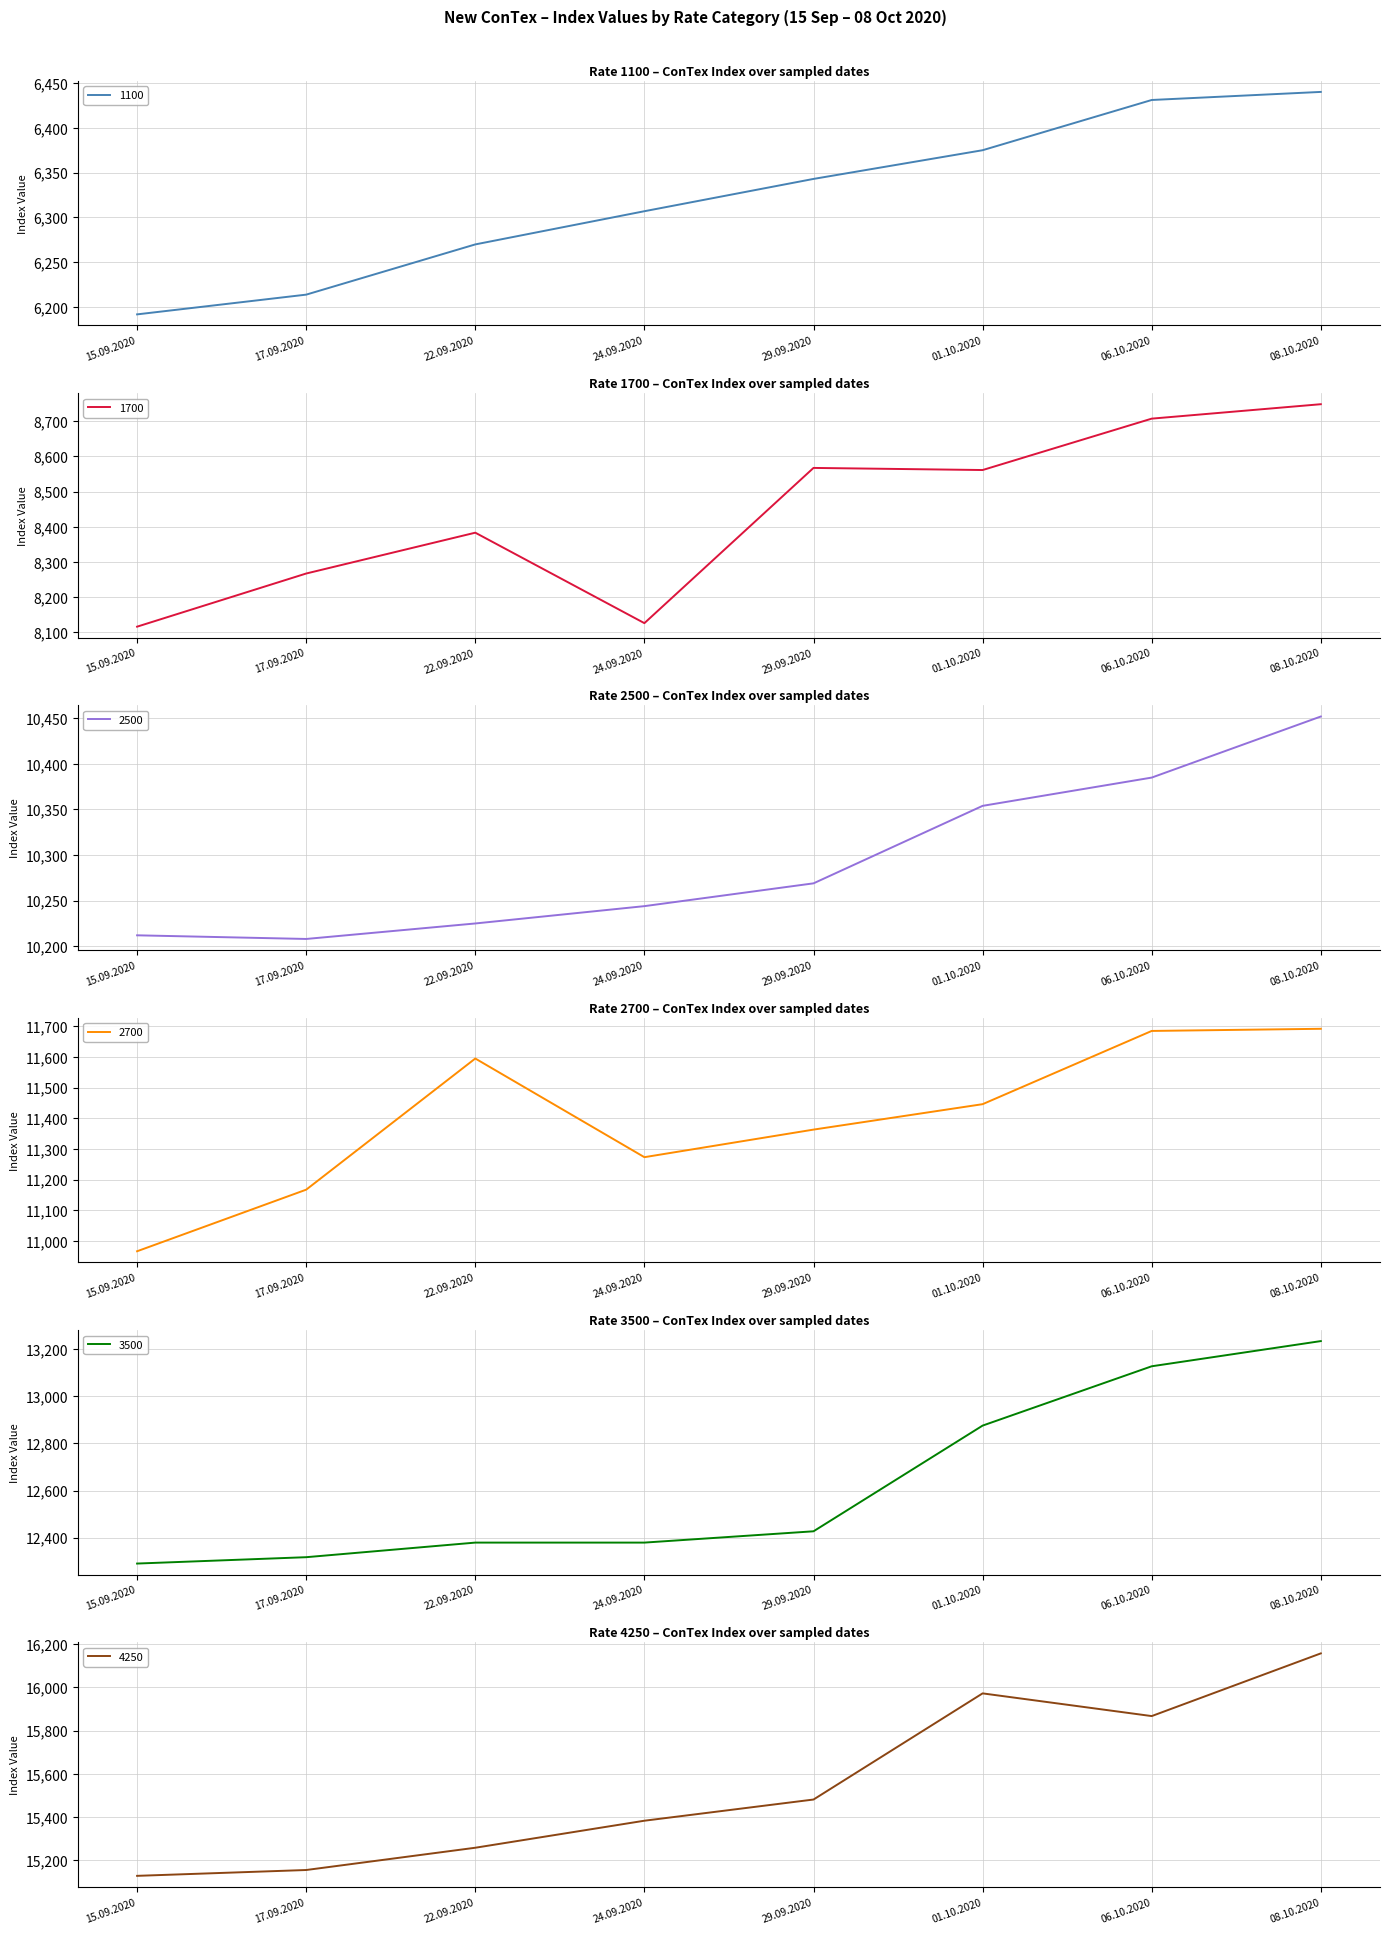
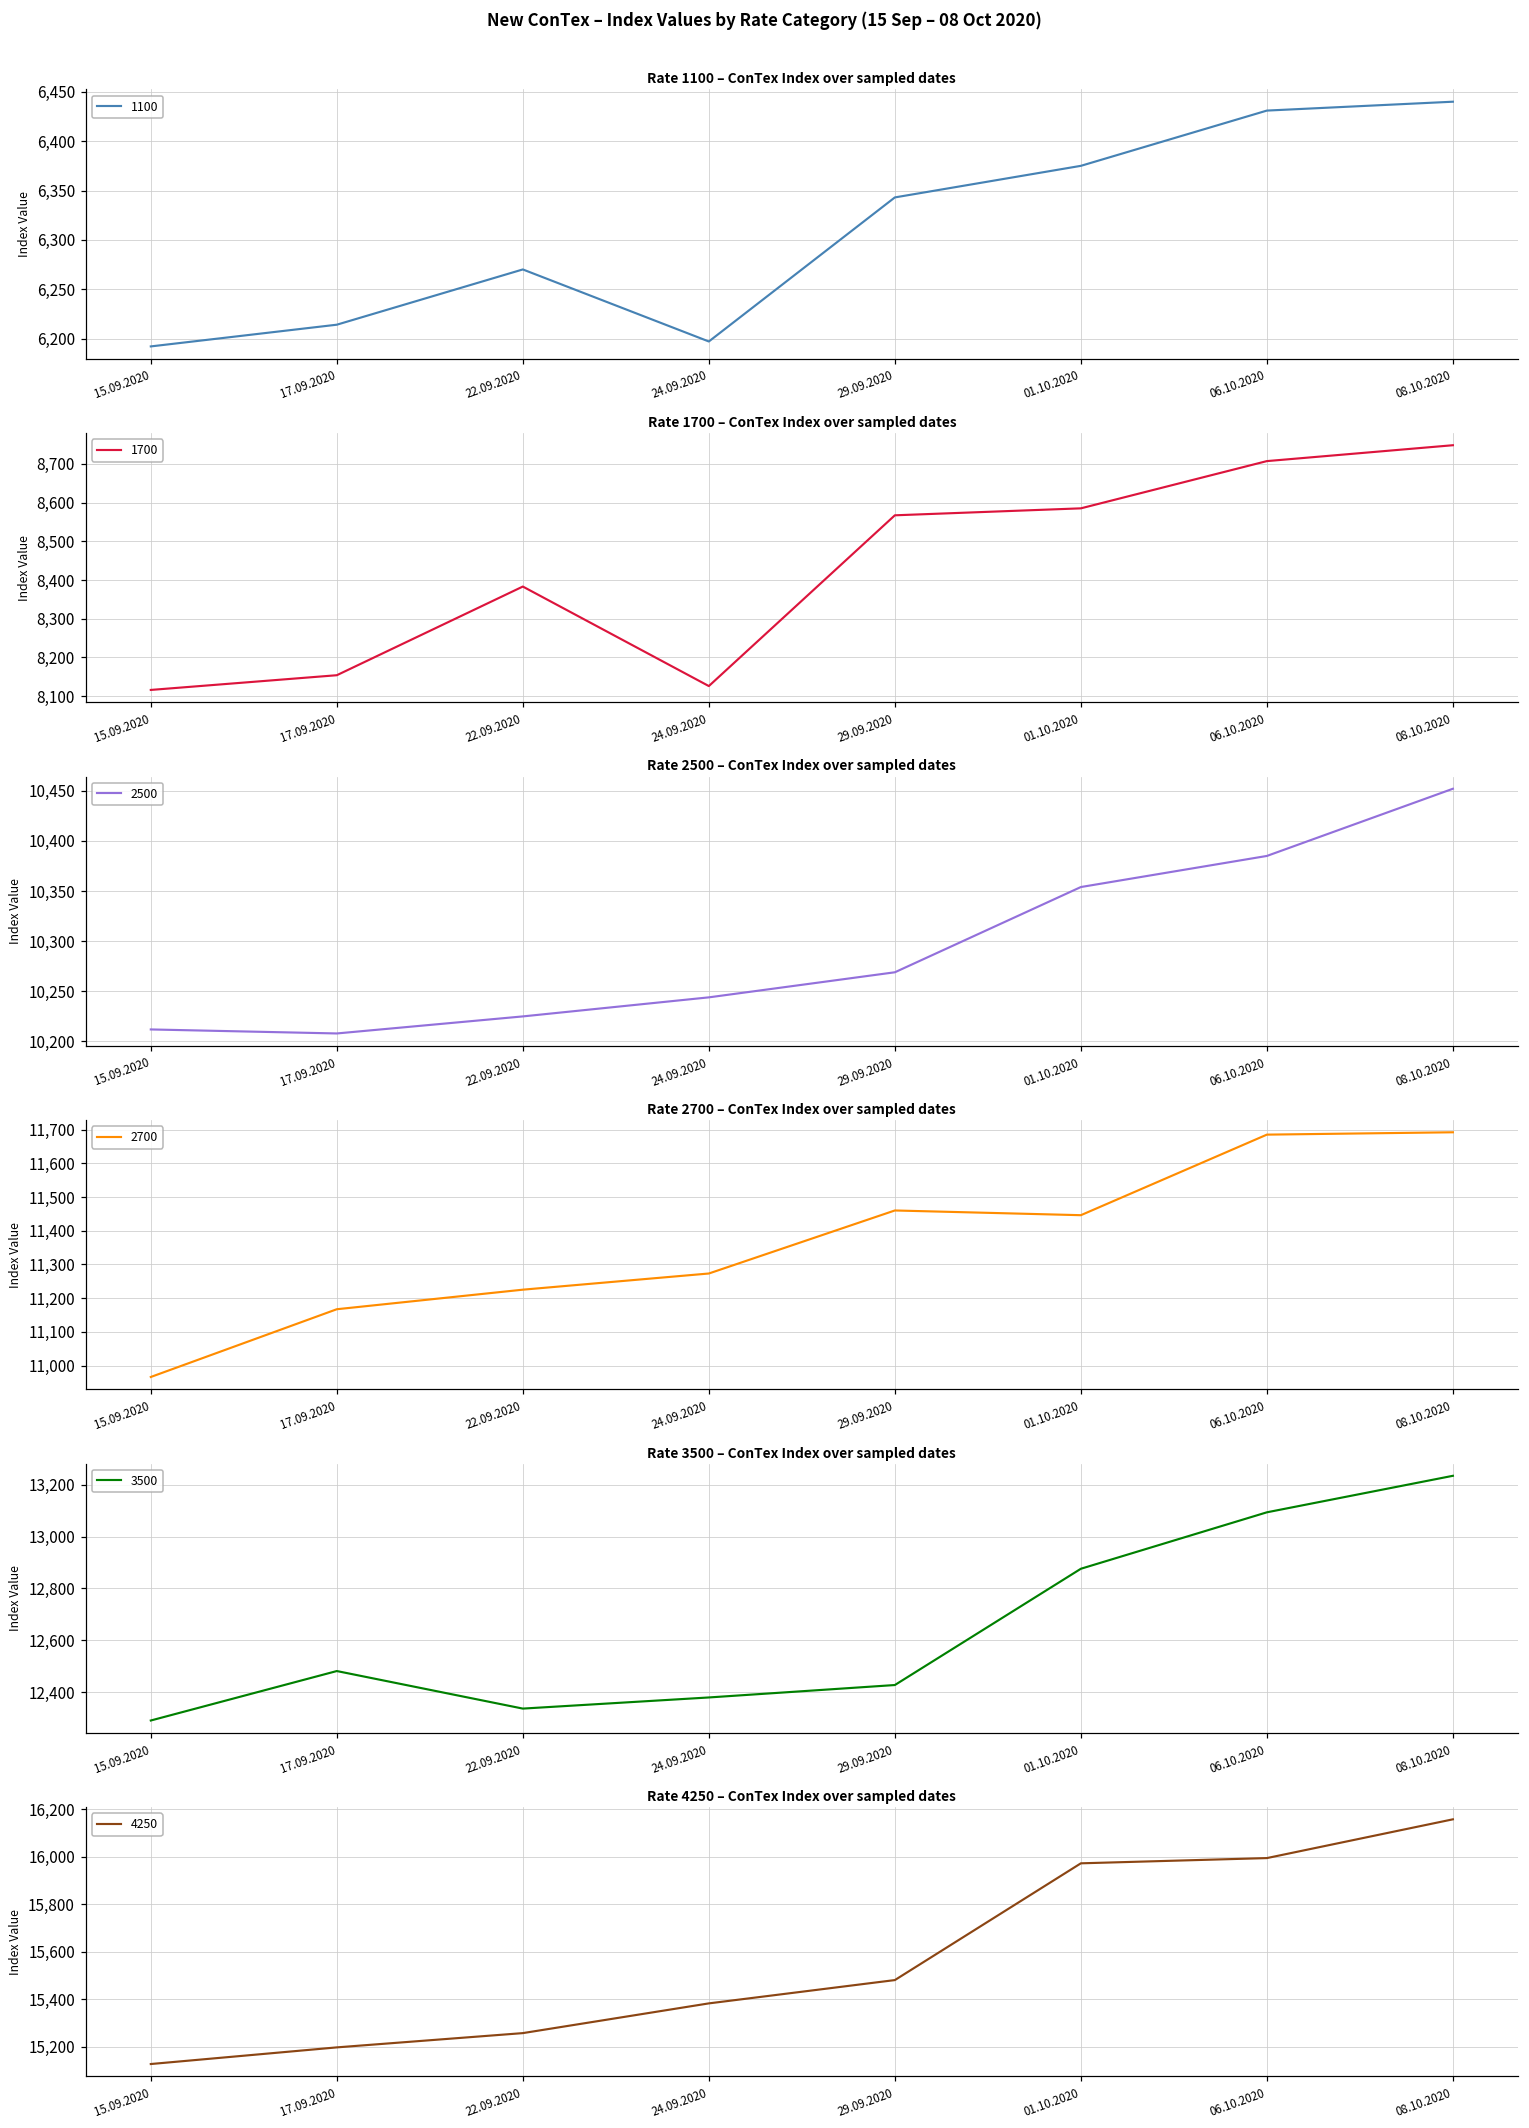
  {
    "Rate 1100 – ConTex Index over sampled dates": {
      "15.09.2020": "6,190",
      "17.09.2020": "6,210",
      "22.09.2020": "6,270",
-     "24.09.2020": "6,310",
+     "24.09.2020": "6,200",
      "29.09.2020": "6,340",
      "01.10.2020": "6,380",
      "06.10.2020": "6,430",
      "08.10.2020": "6,440"
    },
    "Rate 1700 – ConTex Index over sampled dates": {
      "15.09.2020": "8,120",
-     "17.09.2020": "8,270",
+     "17.09.2020": "8,150",
      "22.09.2020": "8,380",
      "24.09.2020": "8,130",
      "29.09.2020": "8,570",
-     "01.10.2020": "8,560",
+     "01.10.2020": "8,590",
      "06.10.2020": "8,710",
      "08.10.2020": "8,750"
    },
    "Rate 2500 – ConTex Index over sampled dates": {
      "15.09.2020": "10,210",
      "17.09.2020": "10,210",
      "22.09.2020": "10,230",
      "24.09.2020": "10,240",
      "29.09.2020": "10,270",
      "01.10.2020": "10,350",
      "06.10.2020": "10,390",
      "08.10.2020": "10,450"
    },
    "Rate 2700 – ConTex Index over sampled dates": {
      "15.09.2020": "10,970",
      "17.09.2020": "11,170",
-     "22.09.2020": "11,600",
+     "22.09.2020": "11,230",
      "24.09.2020": "11,270",
-     "29.09.2020": "11,360",
+     "29.09.2020": "11,460",
      "01.10.2020": "11,450",
      "06.10.2020": "11,690",
      "08.10.2020": "11,690"
    },
    "Rate 3500 – ConTex Index over sampled dates": {
      "15.09.2020": "12,290",
-     "17.09.2020": "12,320",
-     "22.09.2020": "12,380",
+     "17.09.2020": "12,480",
+     "22.09.2020": "12,340",
      "24.09.2020": "12,380",
      "29.09.2020": "12,430",
      "01.10.2020": "12,880",
-     "06.10.2020": "13,130",
+     "06.10.2020": "13,090",
      "08.10.2020": "13,240"
    },
    "Rate 4250 – ConTex Index over sampled dates": {
      "15.09.2020": "15,130",
-     "17.09.2020": "15,160",
+     "17.09.2020": "15,200",
      "22.09.2020": "15,260",
      "24.09.2020": "15,380",
      "29.09.2020": "15,480",
      "01.10.2020": "15,970",
-     "06.10.2020": "15,870",
+     "06.10.2020": "15,990",
      "08.10.2020": "16,160"
    }
  }
